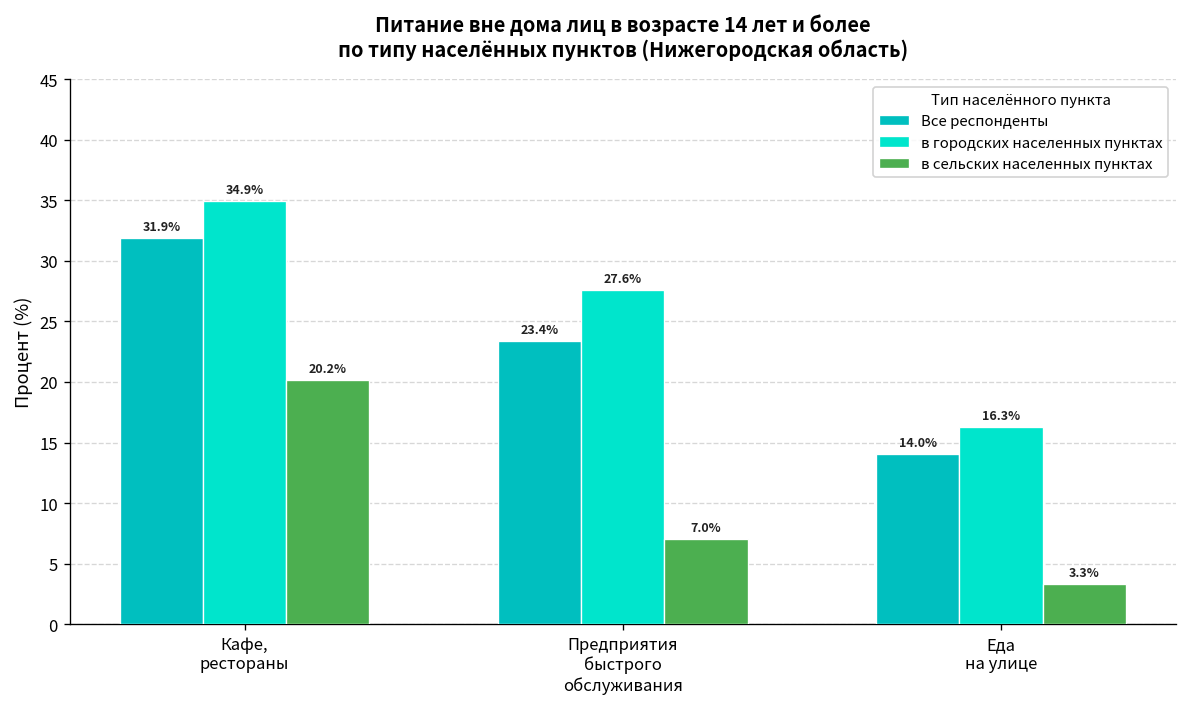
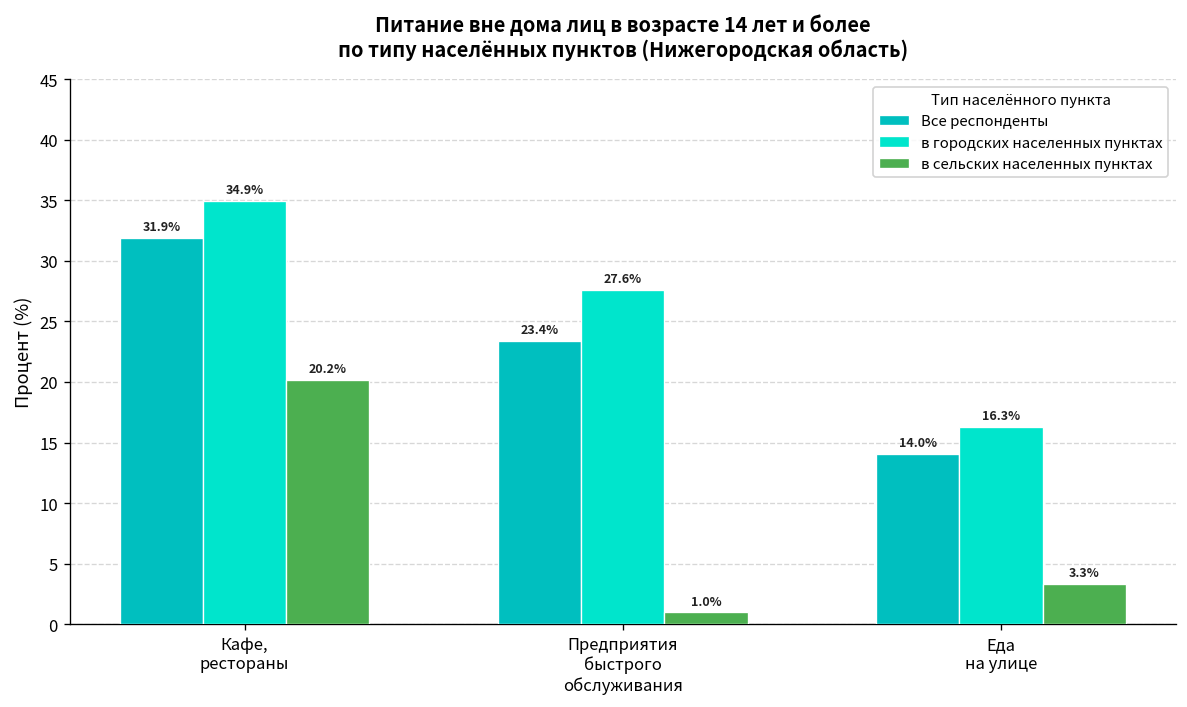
  {
    "в сельских населенных пунктах": {
      "Кафе, рестораны": "20.2%",
-     "Предприятия быстрого обслуживания": "7.0%",
+     "Предприятия быстрого обслуживания": "1.0%",
      "Еда на улице": "3.3%"
    }
  }
